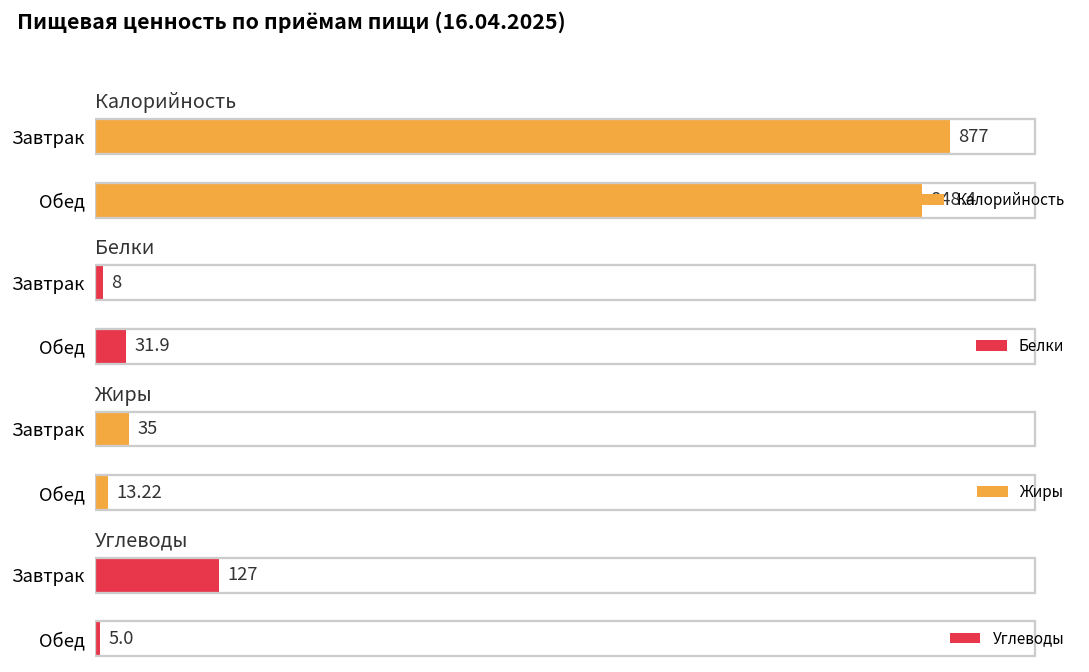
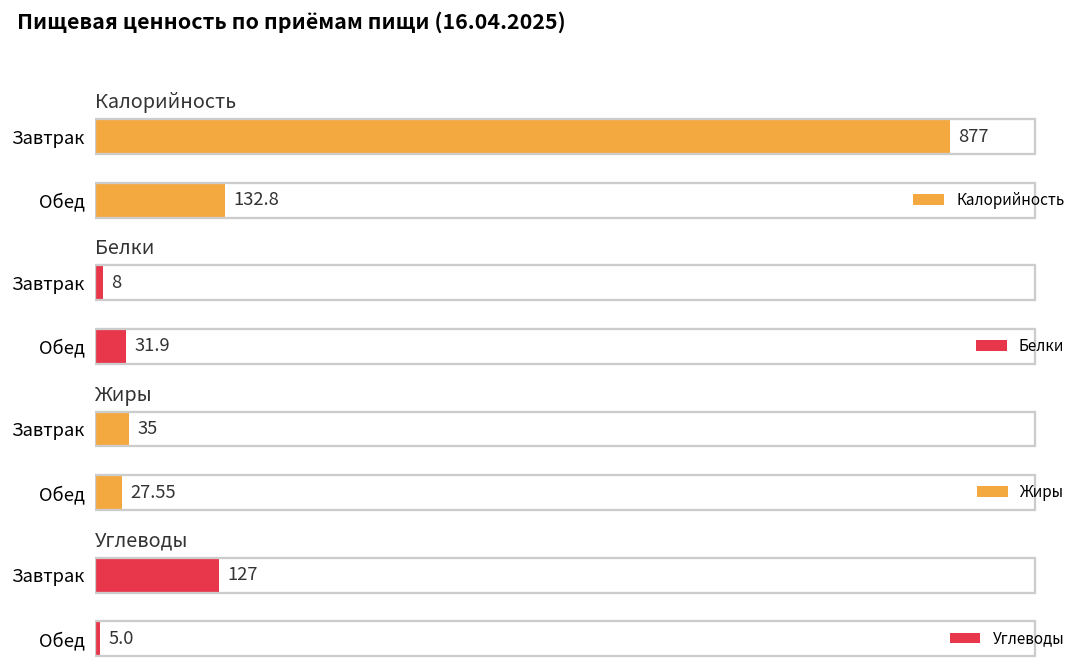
  {
    "Калорийность": {
      "Завтрак": 877,
-     "Обед": 848.4
+     "Обед": 132.8
    },
    "Белки": {
      "Завтрак": 8,
      "Обед": 31.9
    },
    "Жиры": {
      "Завтрак": 35,
-     "Обед": 13.22
+     "Обед": 27.55
    },
    "Углеводы": {
      "Завтрак": 127,
      "Обед": 5.0
    }
  }
